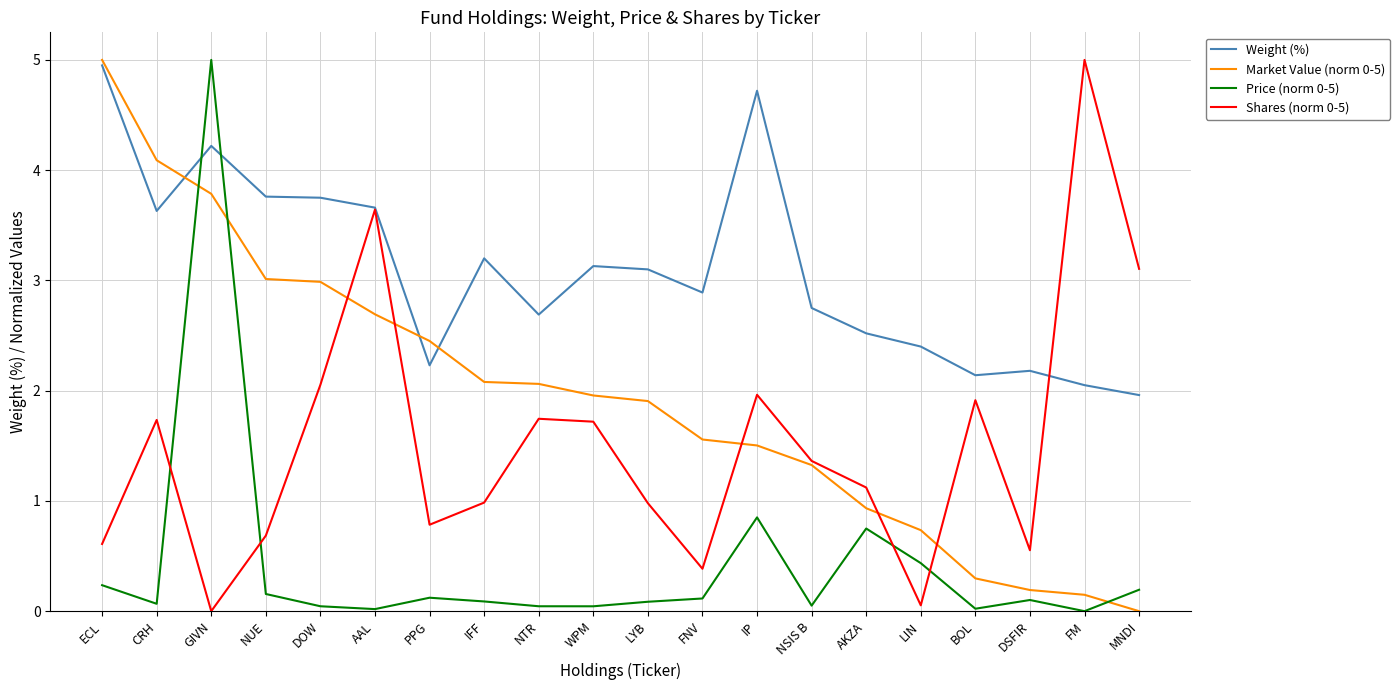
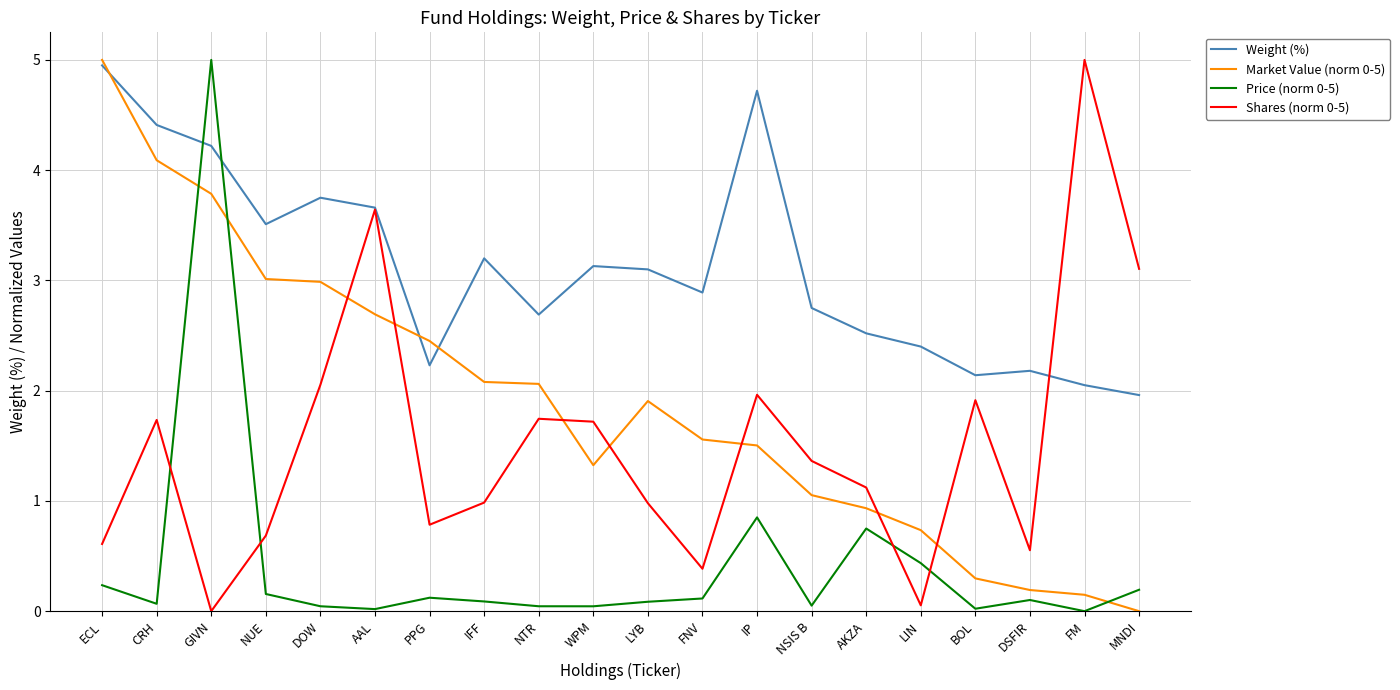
  {
    "Weight (%)": {
      "ECL": 4.95,
-     "CRH": 3.63,
+     "CRH": 4.41,
      "GIVN": 4.22,
-     "NUE": 3.76,
+     "NUE": 3.51,
      "DOW": 3.75,
      "PPG": 2.23,
      "IFF": 3.20,
      "NTR": 2.69,
      "WPM": 3.13,
      "LYB": 3.10,
      "FNV": 2.89,
      "IP": 4.72,
      "NSIS B": 2.75,
      "AKZA": 2.52,
      "LIN": 2.40,
      "BOL": 2.14,
      "DSFIR": 2.18,
      "FM": 2.05,
      "MNDI": 1.96
    },
    "Market Value (norm 0-5)": {
      "ECL": 5.00,
      "CRH": 4.09,
      "GIVN": 3.79,
      "NUE": 3.01,
      "DOW": 2.99,
      "AAL": 2.69,
      "PPG": 2.45,
      "IFF": 2.08,
      "NTR": 2.06,
-     "WPM": 1.96,
+     "WPM": 1.32,
      "LYB": 1.91,
      "FNV": 1.56,
      "IP": 1.50,
-     "NSIS B": 1.33,
+     "NSIS B": 1.05,
      "AKZA": 0.93,
      "LIN": 0.73,
      "BOL": 0.30,
      "DSFIR": 0.19,
      "FM": 0.15,
      "MNDI": 0.00
    },
    "Price (norm 0-5)": {
      "ECL": 0.24,
      "CRH": 0.07,
      "GIVN": 5.00,
      "NUE": 0.16,
      "DOW": 0.04,
      "AAL": 0.02,
      "PPG": 0.12,
      "IFF": 0.09,
      "NTR": 0.04,
      "WPM": 0.04,
      "LYB": 0.09,
      "FNV": 0.12,
      "IP": 0.85,
      "NSIS B": 0.05,
      "AKZA": 0.75,
      "LIN": 0.44,
      "BOL": 0.02,
      "DSFIR": 0.10,
      "FM": 0.00,
      "MNDI": 0.19
    },
    "Shares (norm 0-5)": {
      "ECL": 0.61,
      "CRH": 1.73,
      "GIVN": 0.00,
      "NUE": 0.69,
      "DOW": 2.05,
      "PPG": 0.78,
      "IFF": 0.98,
      "NTR": 1.75,
      "WPM": 1.72,
      "LYB": 0.98,
      "FNV": 0.38,
      "IP": 1.96,
      "NSIS B": 1.36,
      "AKZA": 1.12,
      "LIN": 0.05,
      "BOL": 1.91,
      "DSFIR": 0.55,
      "FM": 5.00,
      "MNDI": 3.10
    }
  }
